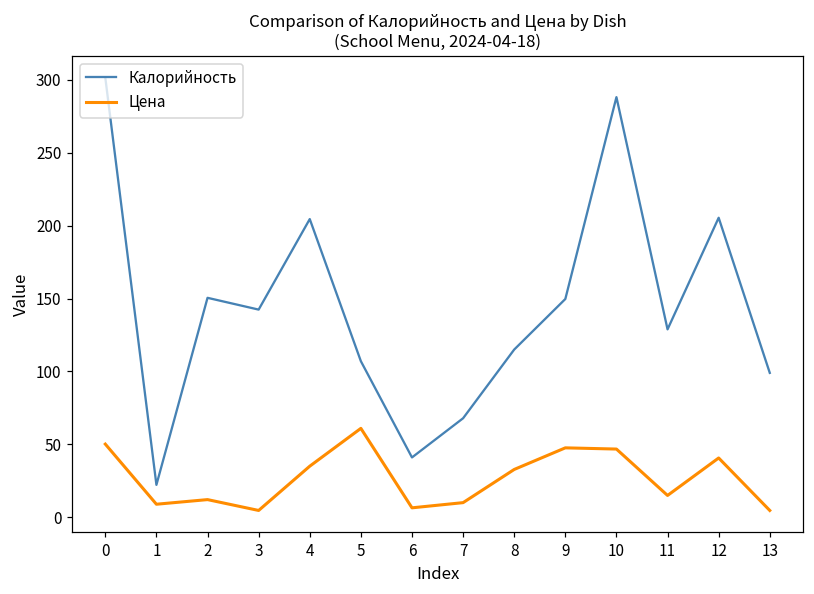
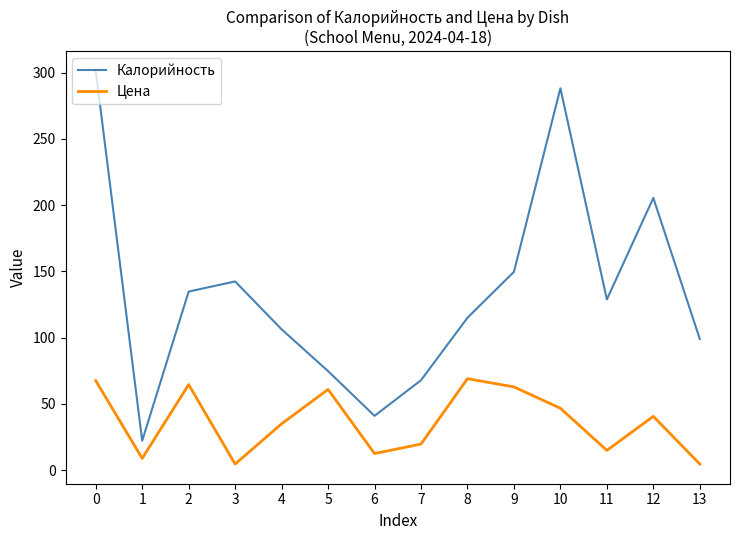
  {
    "Калорийность": {
      "1": 22,
-     "2": 150,
+     "2": 135,
      "3": 142,
-     "4": 204,
-     "5": 107,
+     "4": 106,
+     "5": 75,
      "6": 41,
      "7": 68,
      "8": 115,
      "9": 150,
      "10": 288,
      "11": 129,
      "12": 205,
      "13": 99
    },
    "Цена": {
-     "0": 50,
+     "0": 68,
      "1": 9,
-     "2": 12,
+     "2": 65,
      "3": 5,
      "4": 35,
      "5": 61,
-     "6": 6,
-     "7": 10,
-     "8": 33,
-     "9": 48,
+     "6": 13,
+     "7": 20,
+     "8": 69,
+     "9": 63,
      "10": 47,
      "11": 15,
      "12": 41,
      "13": 5
    }
  }
